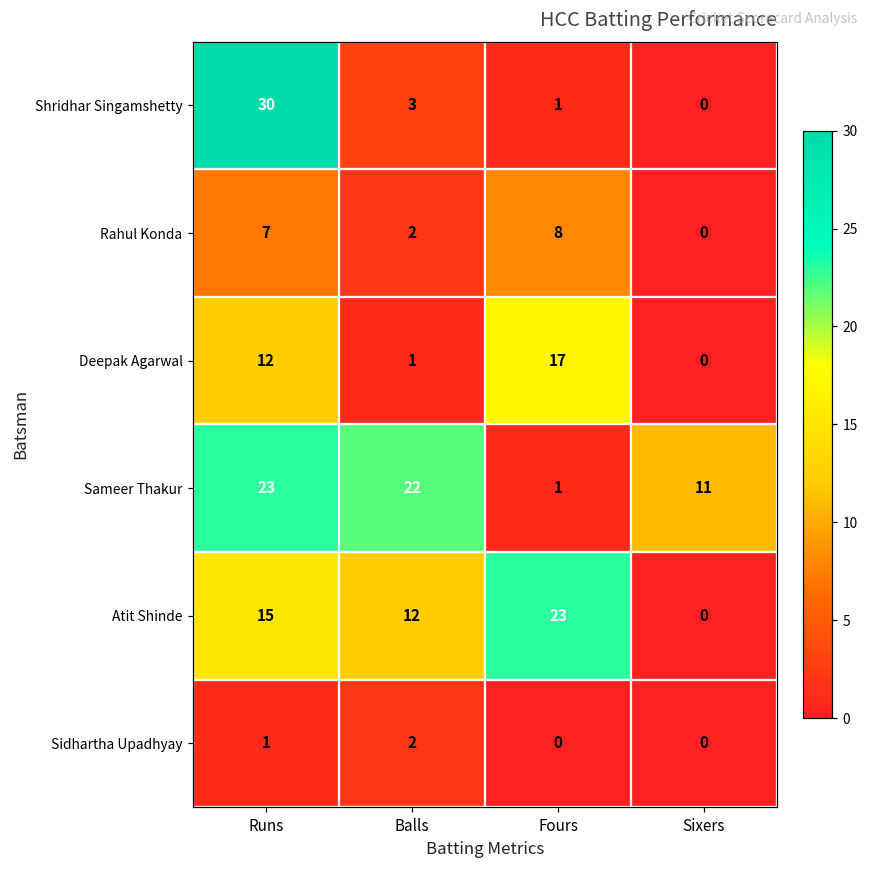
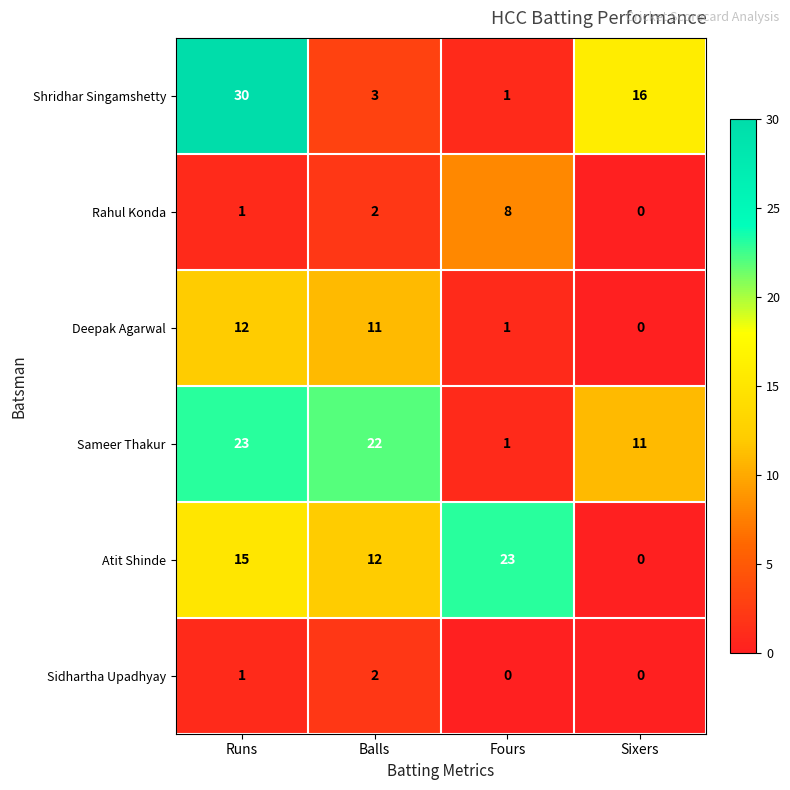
  {
    "Shridhar Singamshetty": {
      "Runs": 30,
      "Balls": 3,
      "Fours": 1,
-     "Sixers": 0
+     "Sixers": 16
    },
    "Rahul Konda": {
-     "Runs": 7,
+     "Runs": 1,
      "Balls": 2,
      "Fours": 8,
      "Sixers": 0
    },
    "Deepak Agarwal": {
      "Runs": 12,
-     "Balls": 1,
-     "Fours": 17,
+     "Balls": 11,
+     "Fours": 1,
      "Sixers": 0
    },
    "Sameer Thakur": {
      "Runs": 23,
      "Balls": 22,
      "Fours": 1,
      "Sixers": 11
    },
    "Atit Shinde": {
      "Runs": 15,
      "Balls": 12,
      "Fours": 23,
      "Sixers": 0
    },
    "Sidhartha Upadhyay": {
      "Runs": 1,
      "Balls": 2,
      "Fours": 0,
      "Sixers": 0
    }
  }
